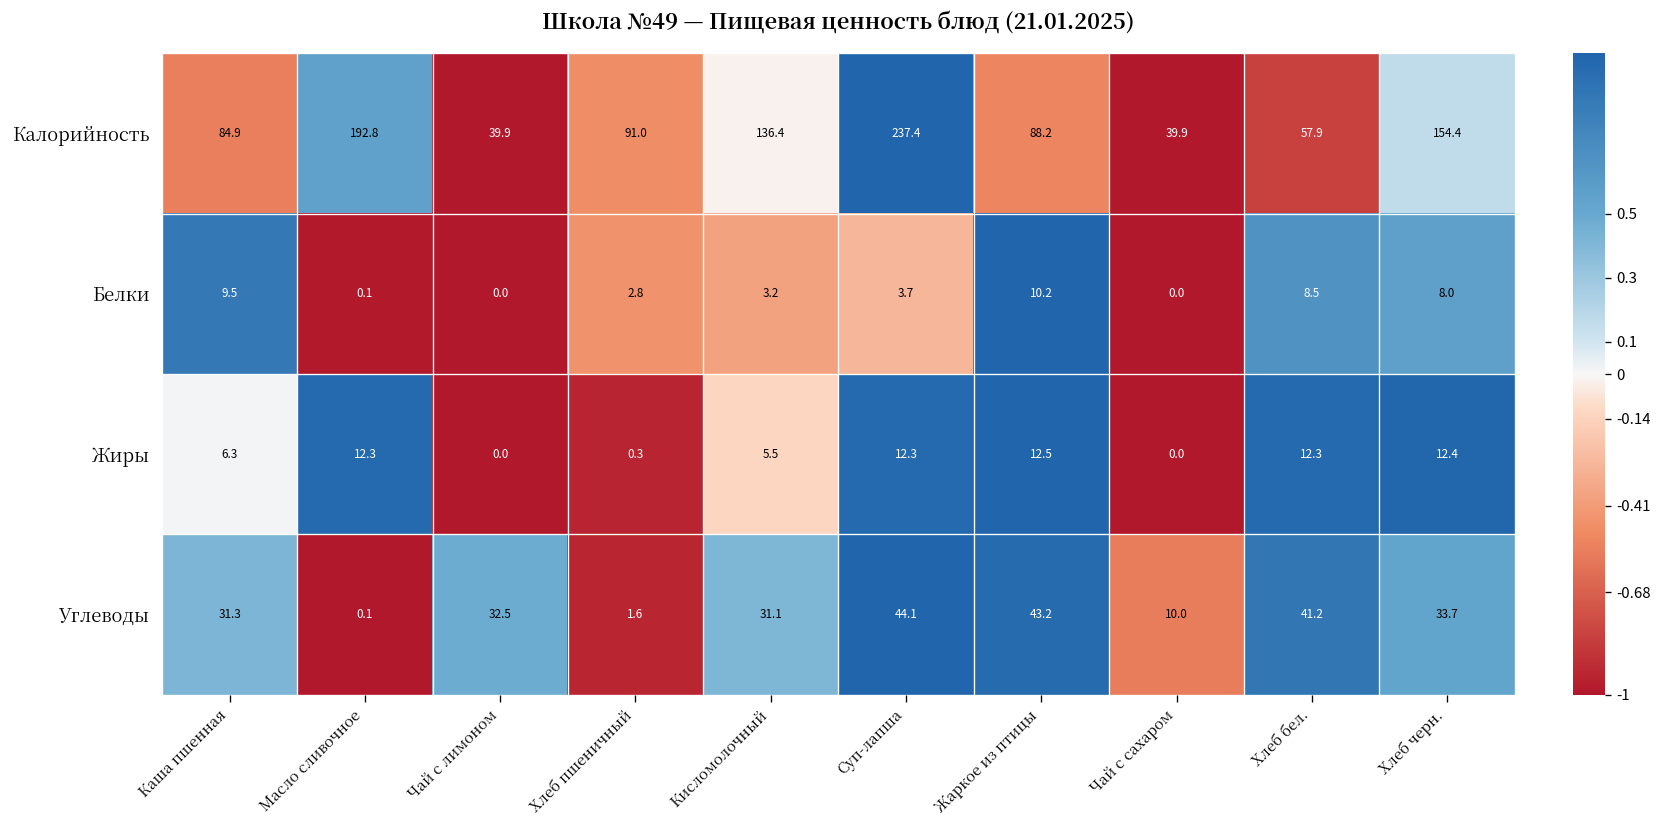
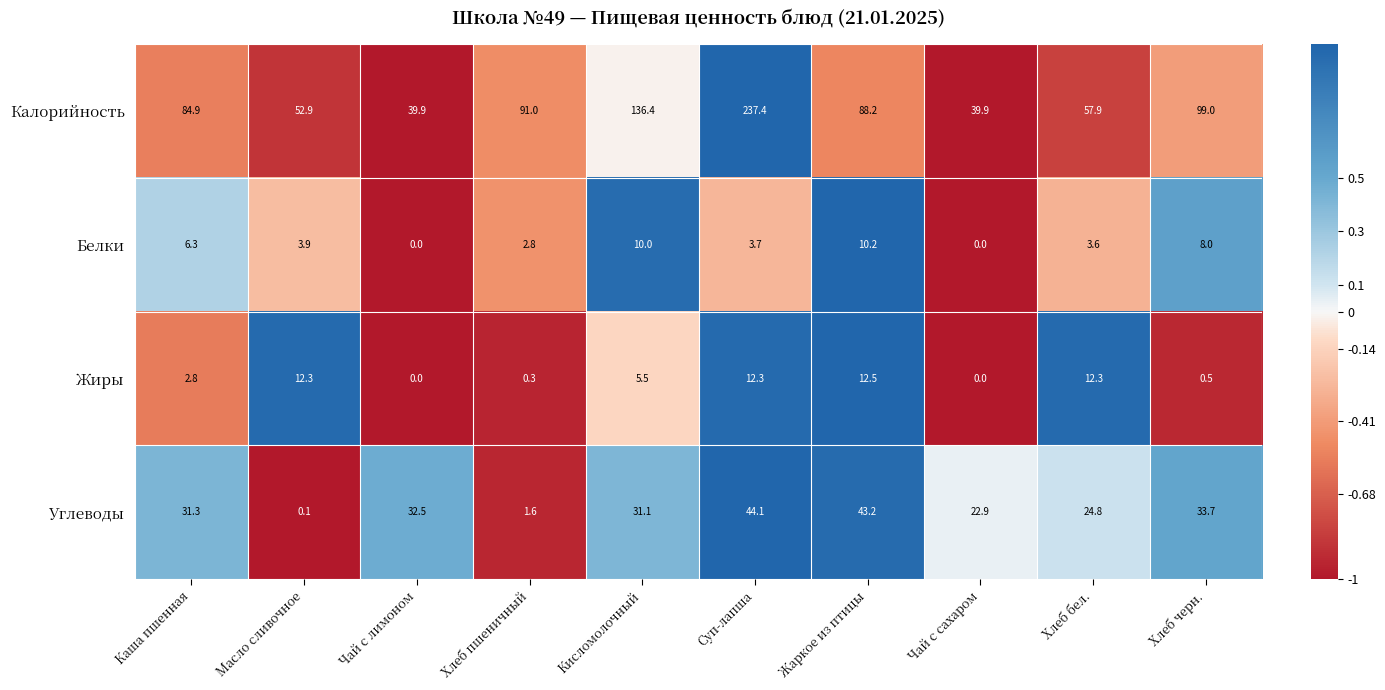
  {
    "Калорийность": {
      "Каша пшенная": 84.9,
-     "Масло сливочное": 192.8,
+     "Масло сливочное": 52.9,
      "Чай с лимоном": 39.9,
      "Хлеб пшеничный": 91.0,
      "Кисломолочный": 136.4,
      "Суп-лапша": 237.4,
      "Жаркое из птицы": 88.2,
      "Чай с сахаром": 39.9,
      "Хлеб бел.": 57.9,
-     "Хлеб черн.": 154.4
+     "Хлеб черн.": 99.0
    },
    "Белки": {
-     "Каша пшенная": 9.5,
-     "Масло сливочное": 0.1,
+     "Каша пшенная": 6.3,
+     "Масло сливочное": 3.9,
      "Чай с лимоном": 0.0,
      "Хлеб пшеничный": 2.8,
-     "Кисломолочный": 3.2,
+     "Кисломолочный": 10.0,
      "Суп-лапша": 3.7,
      "Жаркое из птицы": 10.2,
      "Чай с сахаром": 0.0,
-     "Хлеб бел.": 8.5,
+     "Хлеб бел.": 3.6,
      "Хлеб черн.": 8.0
    },
    "Жиры": {
-     "Каша пшенная": 6.3,
+     "Каша пшенная": 2.8,
      "Масло сливочное": 12.3,
      "Чай с лимоном": 0.0,
      "Хлеб пшеничный": 0.3,
      "Кисломолочный": 5.5,
      "Суп-лапша": 12.3,
      "Жаркое из птицы": 12.5,
      "Чай с сахаром": 0.0,
      "Хлеб бел.": 12.3,
-     "Хлеб черн.": 12.4
+     "Хлеб черн.": 0.5
    },
    "Углеводы": {
      "Каша пшенная": 31.3,
      "Масло сливочное": 0.1,
      "Чай с лимоном": 32.5,
      "Хлеб пшеничный": 1.6,
      "Кисломолочный": 31.1,
      "Суп-лапша": 44.1,
      "Жаркое из птицы": 43.2,
-     "Чай с сахаром": 10.0,
-     "Хлеб бел.": 41.2,
+     "Чай с сахаром": 22.9,
+     "Хлеб бел.": 24.8,
      "Хлеб черн.": 33.7
    }
  }
